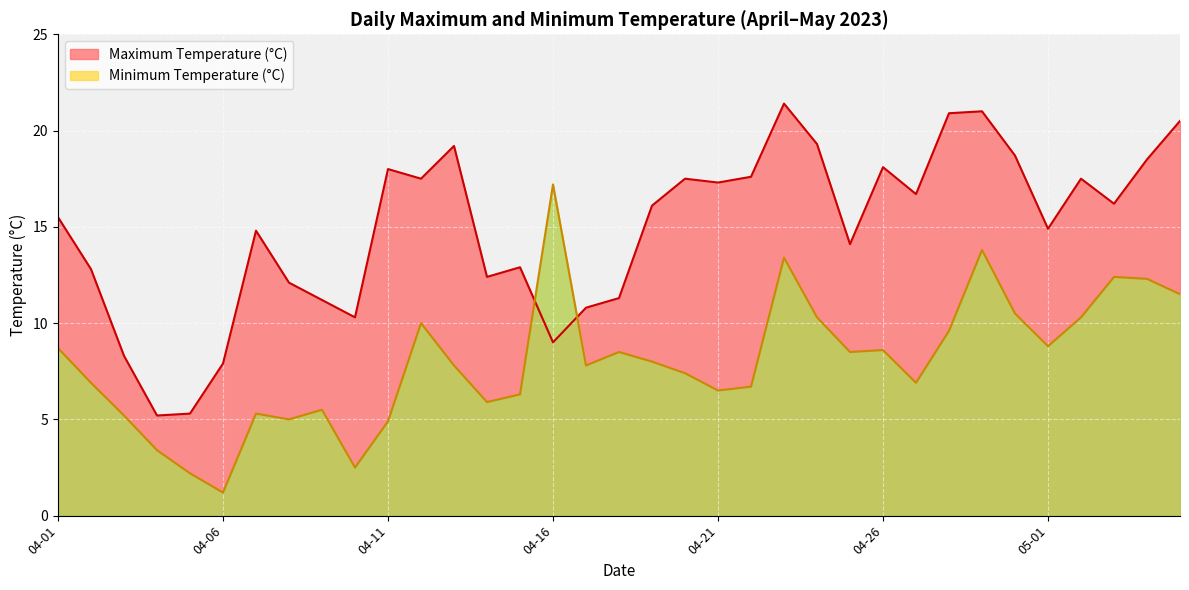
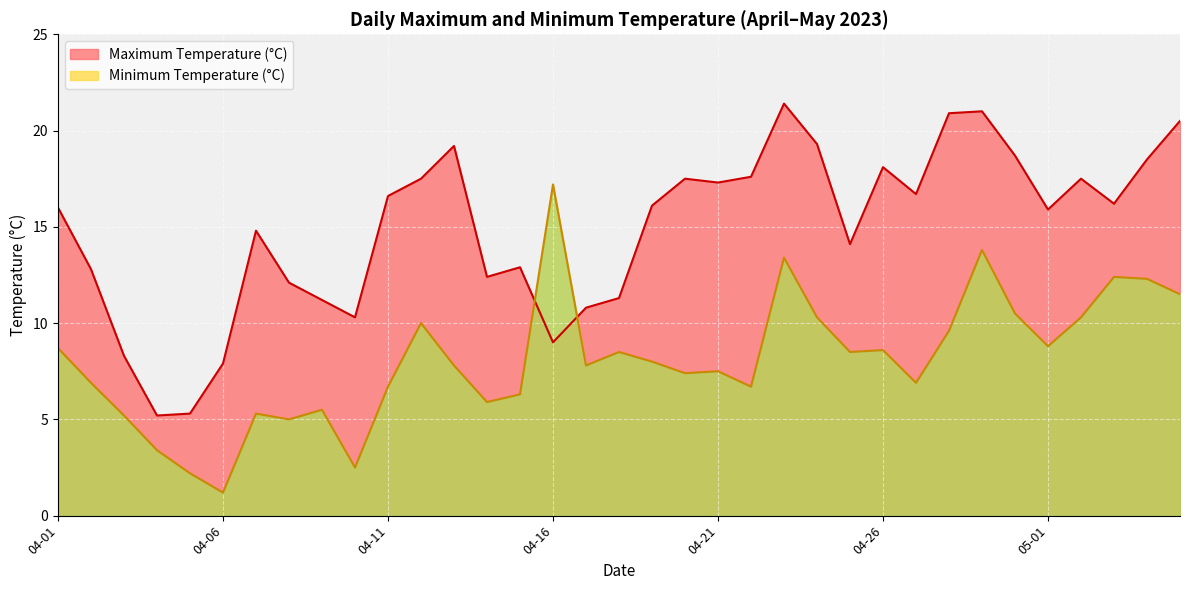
  {
    "Maximum Temperature (°C)": {
-     "04-01": 15.5,
+     "04-01": 16.0,
      "04-06": 7.9,
-     "04-11": 18.0,
+     "04-11": 16.6,
      "04-16": 9.0,
      "04-21": 17.3,
      "04-26": 18.1,
-     "05-01": 14.9
+     "05-01": 15.9
    },
    "Minimum Temperature (°C)": {
      "04-01": 8.7,
      "04-06": 1.2,
-     "04-11": 4.9,
+     "04-11": 6.7,
      "04-16": 17.2,
-     "04-21": 6.5,
+     "04-21": 7.5,
      "04-26": 8.6,
      "05-01": 8.8
    }
  }
